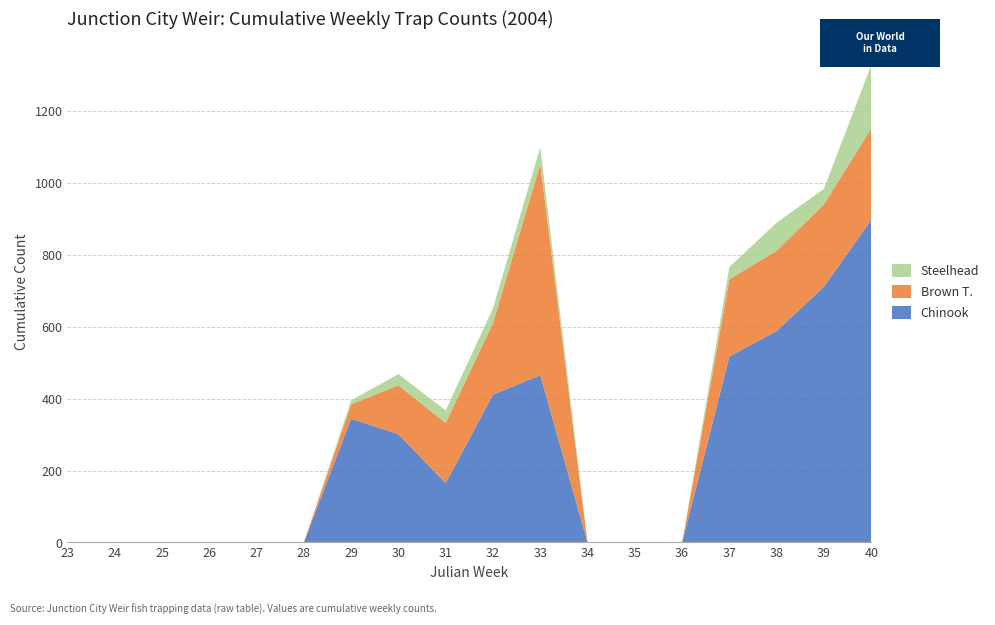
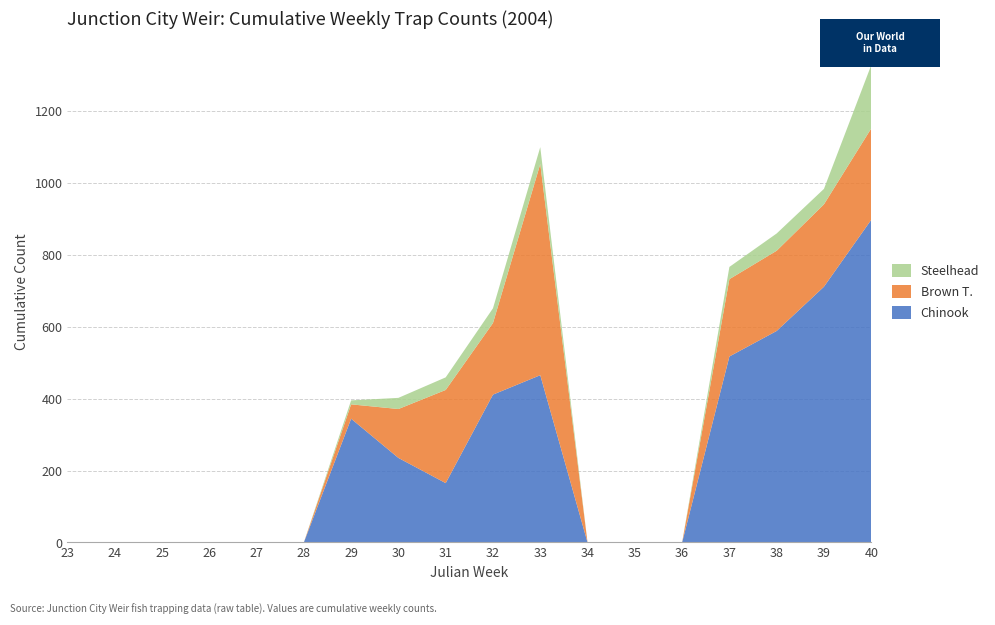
  {
    "Chinook": {
      "29": 340,
-     "30": 300,
+     "30": 240,
      "31": 170,
      "32": 410,
      "33": 470,
      "37": 520,
      "38": 590,
      "39": 710,
      "40": 900
    },
    "Brown T.": {
      "29": 40,
      "30": 140,
-     "31": 170,
+     "31": 260,
      "32": 200,
      "33": 590,
      "37": 220,
      "38": 220,
      "39": 230,
      "40": 250
    },
    "Steelhead": {
      "29": 10,
      "30": 30,
      "31": 40,
      "32": 40,
      "33": 50,
      "37": 30,
-     "38": 80,
+     "38": 50,
      "39": 40,
      "40": 180
    }
  }
